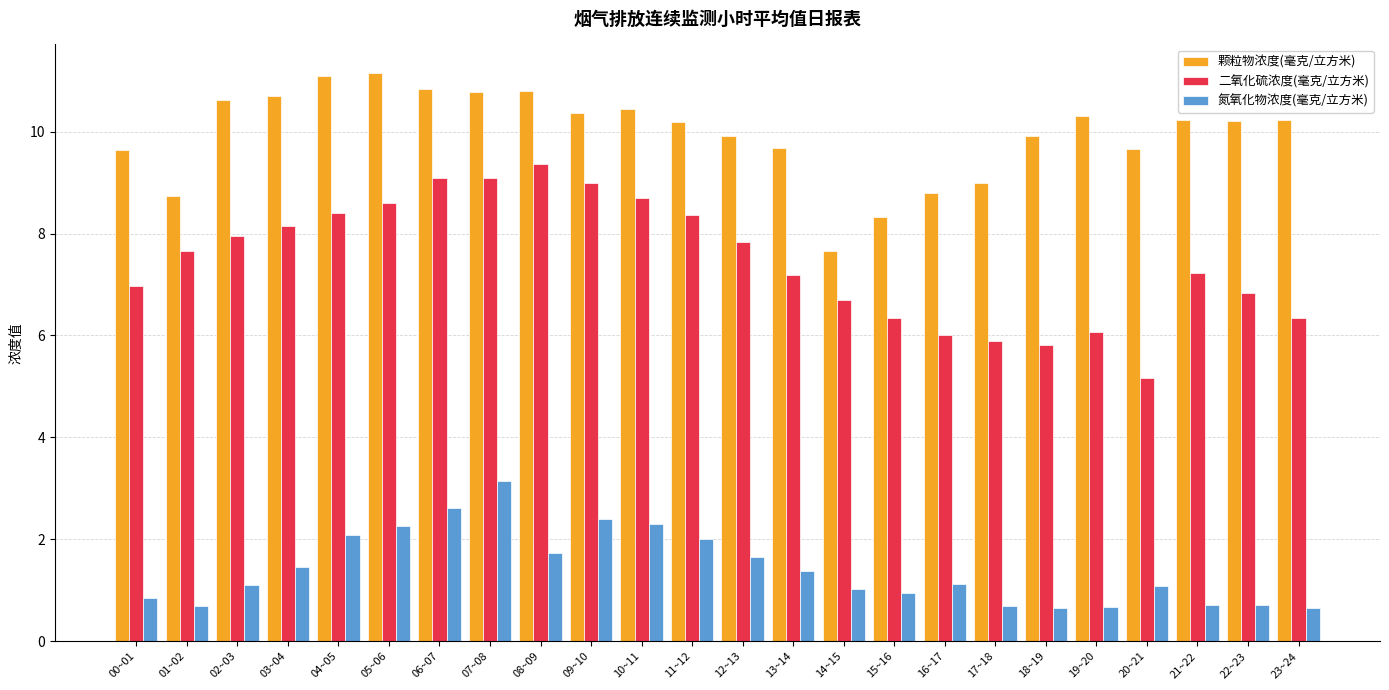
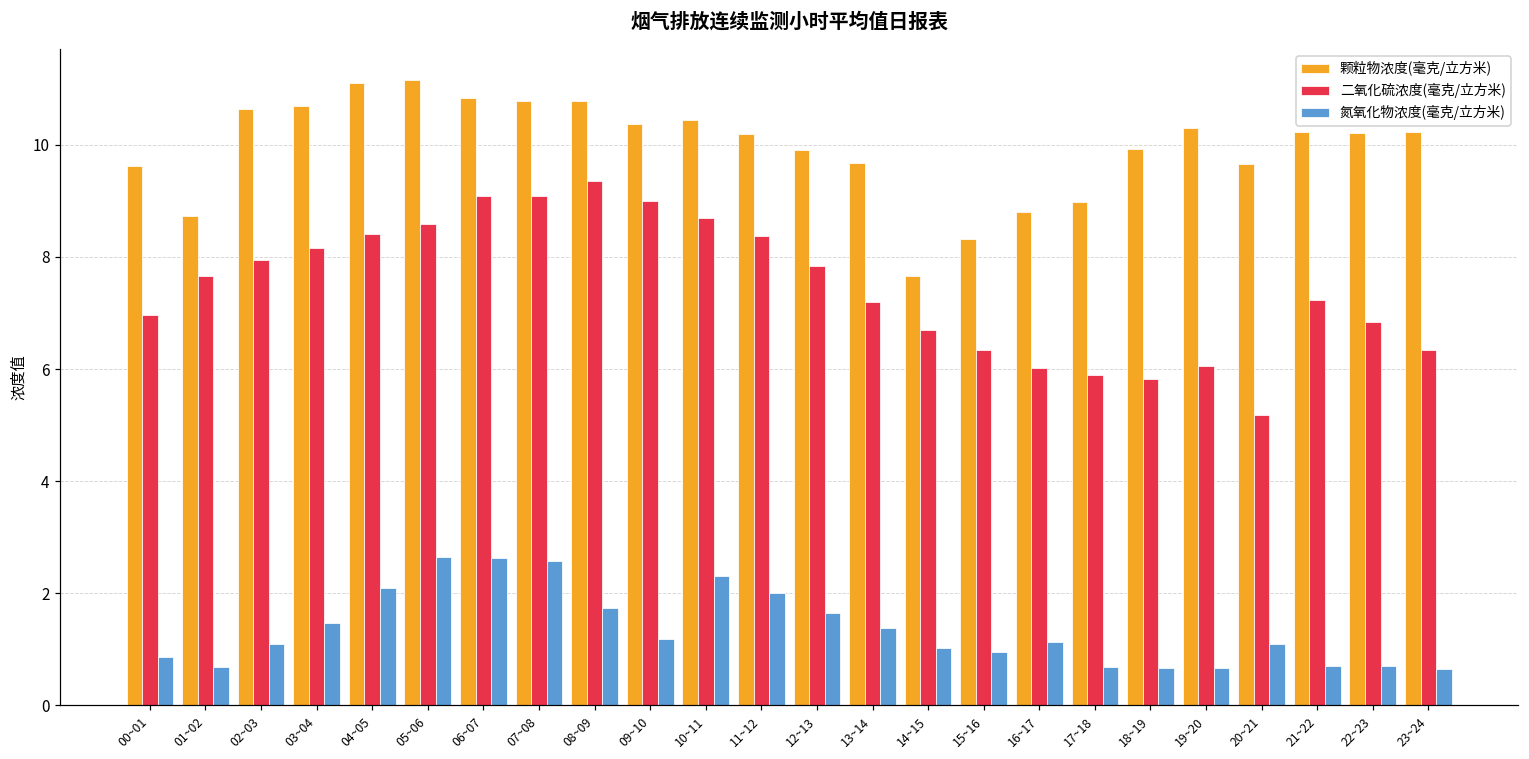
  {
    "颗粒物浓度(毫克/立方米)": {
      "00~01": 9.6,
      "01~02": 8.7,
      "02~03": 10.6,
      "03~04": 10.7,
      "04~05": 11.1,
      "05~06": 11.2,
      "06~07": 10.8,
      "07~08": 10.8,
      "08~09": 10.8,
      "09~10": 10.4,
      "10~11": 10.4,
      "11~12": 10.2,
      "12~13": 9.9,
      "13~14": 9.7,
      "14~15": 7.7,
      "15~16": 8.3,
      "16~17": 8.8,
      "17~18": 9.0,
      "18~19": 9.9,
      "19~20": 10.3,
      "20~21": 9.7,
      "21~22": 10.2,
      "22~23": 10.2,
      "23~24": 10.2
    },
    "二氧化硫浓度(毫克/立方米)": {
      "00~01": 7.0,
      "01~02": 7.7,
      "02~03": 7.9,
      "03~04": 8.2,
      "04~05": 8.4,
      "05~06": 8.6,
      "06~07": 9.1,
      "07~08": 9.1,
      "08~09": 9.4,
      "09~10": 9.0,
      "10~11": 8.7,
      "11~12": 8.4,
      "12~13": 7.8,
      "13~14": 7.2,
      "14~15": 6.7,
      "15~16": 6.3,
      "16~17": 6.0,
      "17~18": 5.9,
      "18~19": 5.8,
      "19~20": 6.1,
      "20~21": 5.2,
      "21~22": 7.2,
      "22~23": 6.8,
      "23~24": 6.3
    },
    "氮氧化物浓度(毫克/立方米)": {
      "00~01": 0.9,
      "01~02": 0.7,
      "02~03": 1.1,
      "03~04": 1.5,
      "04~05": 2.1,
-     "05~06": 2.3,
+     "05~06": 2.6,
      "06~07": 2.6,
-     "07~08": 3.1,
+     "07~08": 2.6,
      "08~09": 1.7,
-     "09~10": 2.4,
+     "09~10": 1.2,
      "10~11": 2.3,
      "11~12": 2.0,
      "12~13": 1.7,
      "13~14": 1.4,
      "14~15": 1.0,
      "15~16": 0.9,
      "16~17": 1.1,
      "17~18": 0.7,
      "18~19": 0.7,
      "19~20": 0.7,
      "20~21": 1.1,
      "21~22": 0.7,
      "22~23": 0.7,
      "23~24": 0.6
    }
  }
